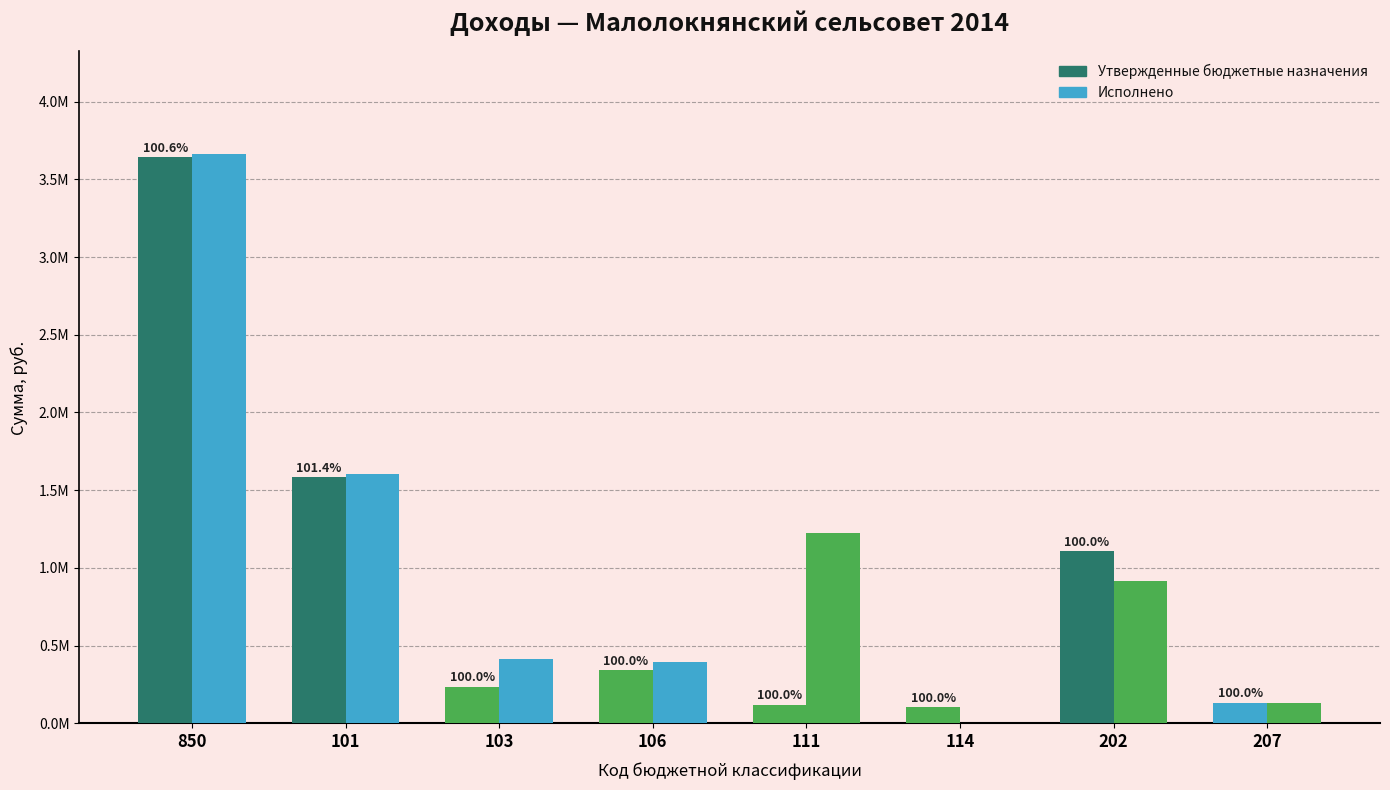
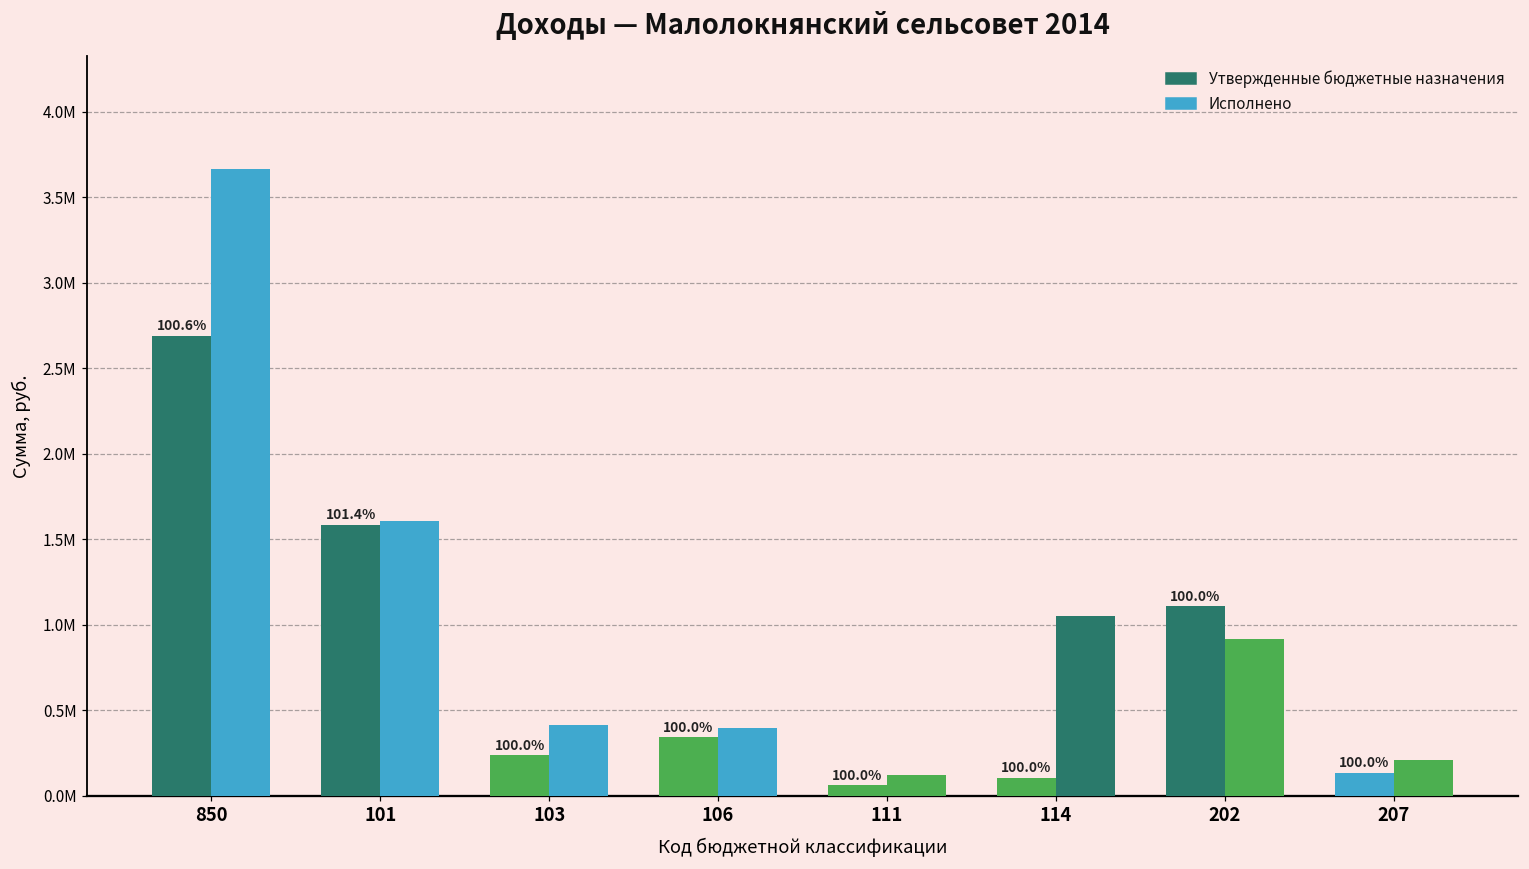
  {
    "Утвержденные бюджетные назначения": {
-     "850": 3640000,
-     "111": 120000
+     "850": 2690000,
+     "111": 60000
    },
    "Исполнено": {
      "850": 3660000,
      "101": 1610000,
      "103": 410000,
      "106": 390000,
-     "111": 1230000,
-     "114": 0,
+     "111": 120000,
+     "114": 1050000,
      "202": 920000,
-     "207": 130000
+     "207": 210000
    }
  }
